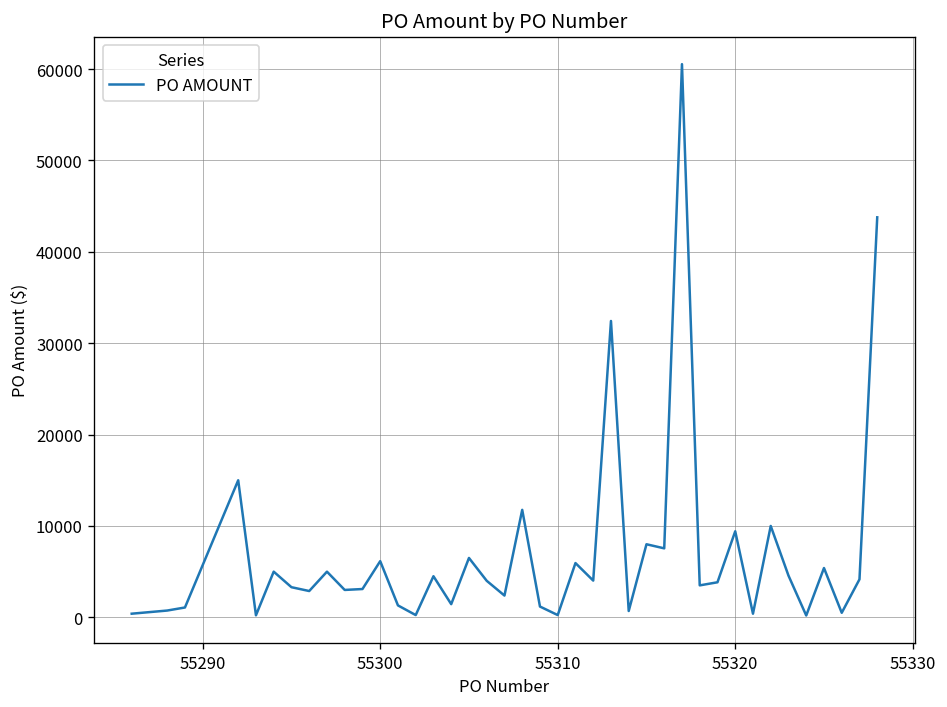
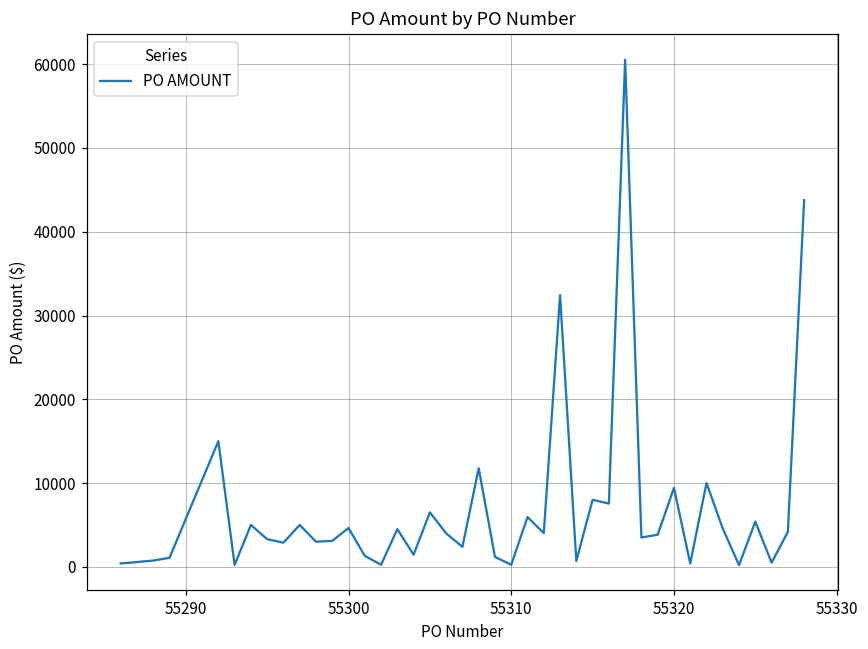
  {
-   "55300": 6000,
+   "55300": 5000,
    "55310": 0,
    "55320": 9000
  }
